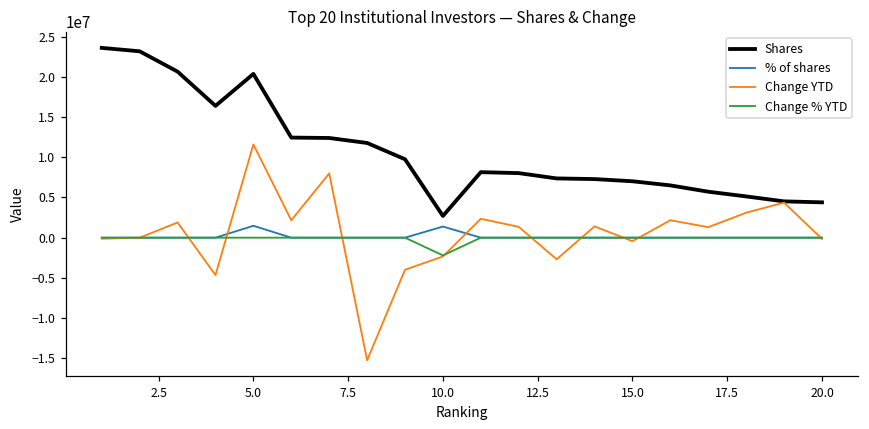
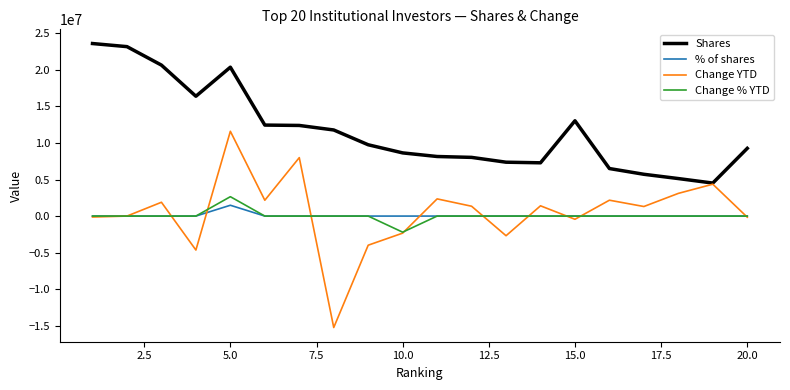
  {
    "Shares": {
      "5.0": 20000000,
-     "10.0": 3000000,
-     "15.0": 7000000,
-     "20.0": 4000000
+     "10.0": 9000000,
+     "15.0": 13000000,
+     "20.0": 9000000
    },
    "% of shares": {
      "5.0": 1000000,
-     "10.0": 1000000
+     "10.0": 0
    },
    "Change YTD": {
      "5.0": 12000000,
      "15.0": 0
    },
    "Change % YTD": {
-     "5.0": 0
+     "5.0": 3000000
    }
  }
